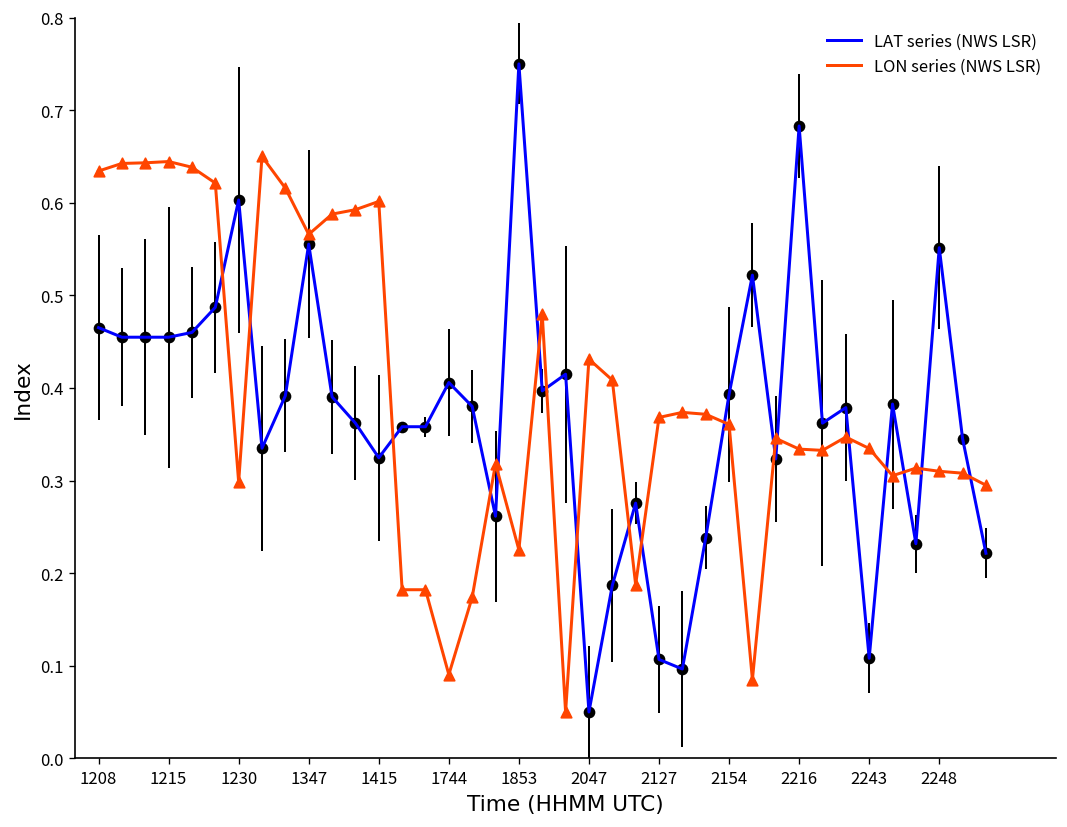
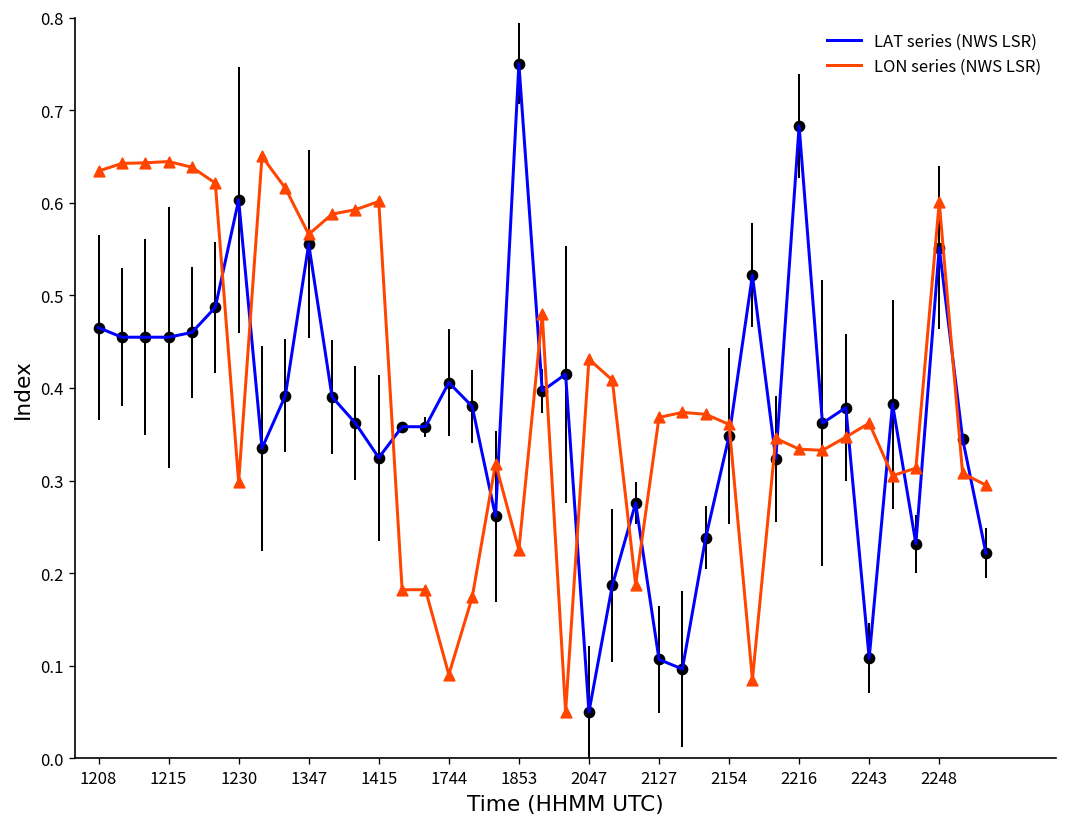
  {
    "LAT series (NWS LSR)": {
      "1208": 0.47,
      "1215": 0.45,
      "1230": 0.60,
      "1347": 0.56,
      "1415": 0.32,
      "1744": 0.41,
      "1853": 0.75,
      "2047": 0.05,
      "2127": 0.11,
-     "2154": 0.39,
+     "2154": 0.35,
      "2216": 0.68,
      "2243": 0.11,
      "2248": 0.55
    },
    "LON series (NWS LSR)": {
      "1208": 0.63,
      "1215": 0.64,
      "1230": 0.30,
      "1347": 0.57,
      "1415": 0.60,
      "1744": 0.09,
      "1853": 0.23,
      "2047": 0.43,
      "2127": 0.37,
      "2154": 0.36,
      "2216": 0.33,
-     "2243": 0.33,
-     "2248": 0.31
+     "2243": 0.36,
+     "2248": 0.60
    }
  }
